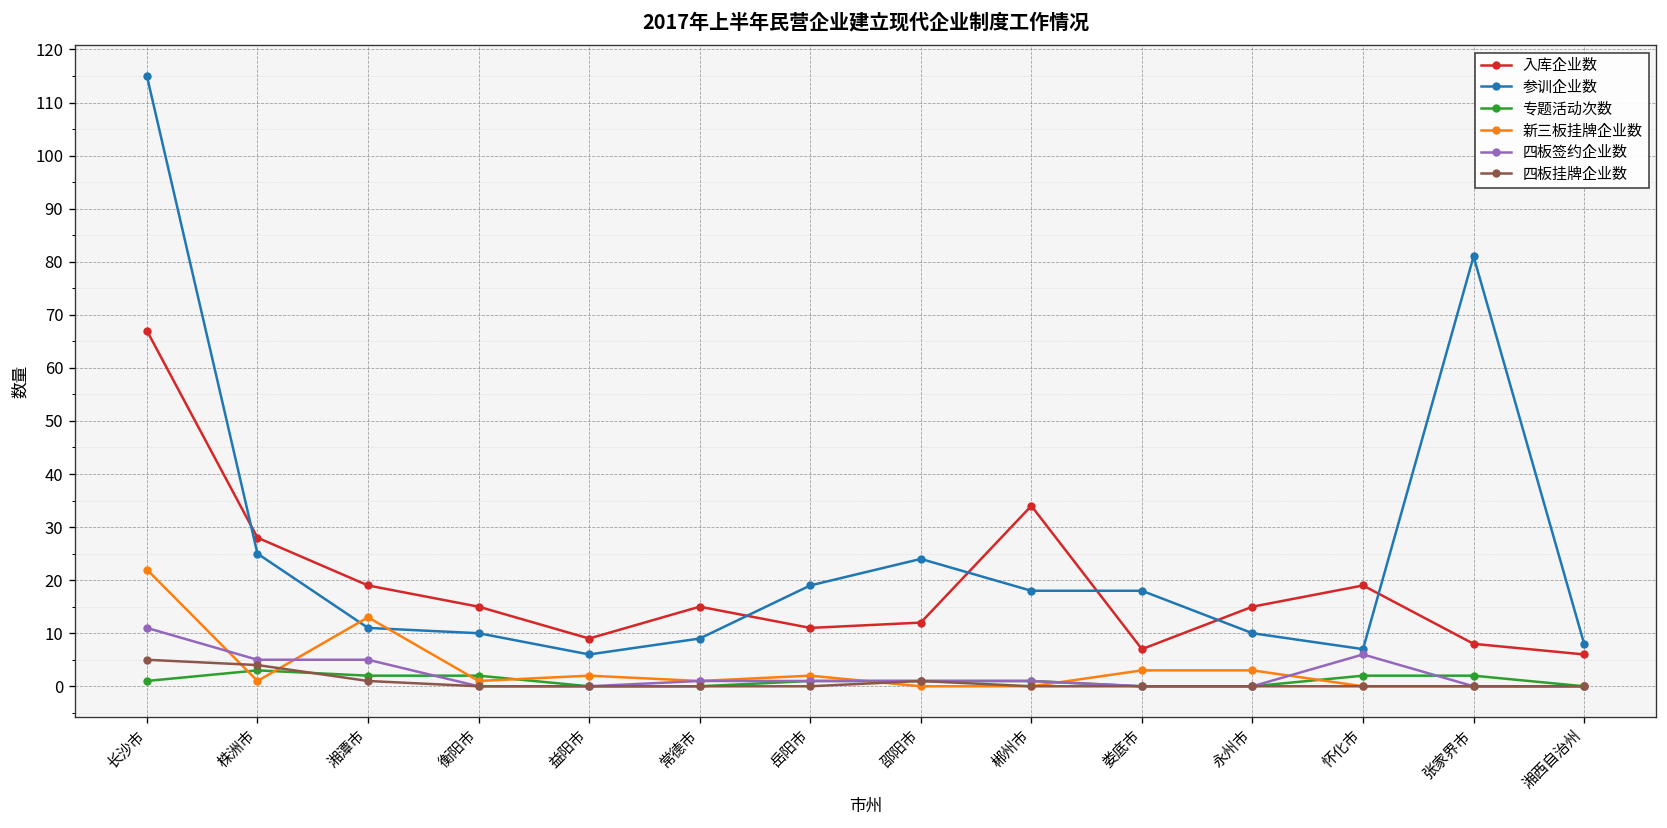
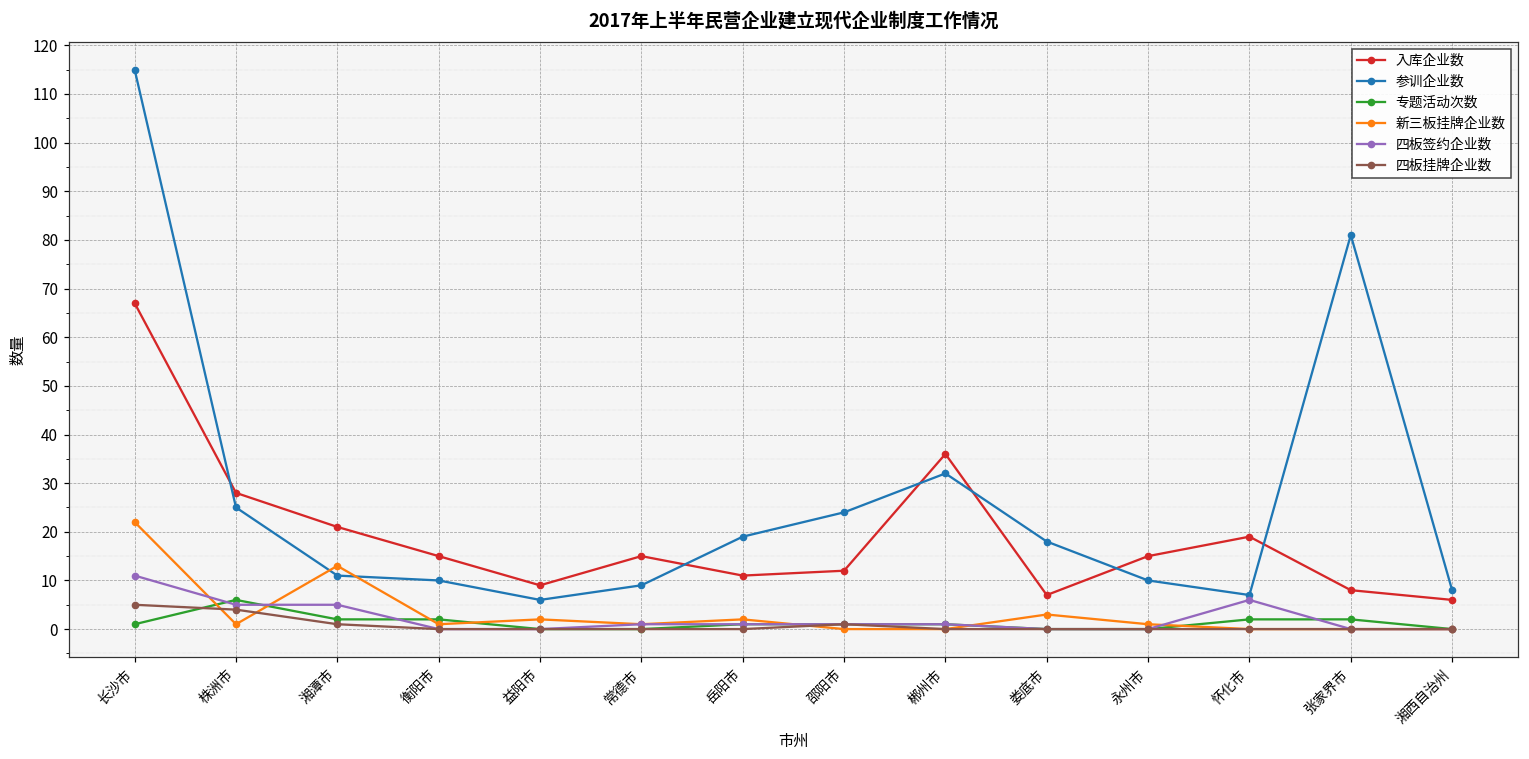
  {
    "入库企业数": {
      "长沙市": 67,
      "株洲市": 28,
-     "湘潭市": 19,
+     "湘潭市": 21,
      "衡阳市": 15,
      "益阳市": 9,
      "常德市": 15,
      "岳阳市": 11,
      "邵阳市": 12,
-     "郴州市": 34,
+     "郴州市": 36,
      "娄底市": 7,
      "永州市": 15,
      "怀化市": 19,
      "张家界市": 8,
      "湘西自治州": 6
    },
    "参训企业数": {
      "长沙市": 115,
      "株洲市": 25,
      "湘潭市": 11,
      "衡阳市": 10,
      "益阳市": 6,
      "常德市": 9,
      "岳阳市": 19,
      "邵阳市": 24,
-     "郴州市": 18,
+     "郴州市": 32,
      "娄底市": 18,
      "永州市": 10,
      "怀化市": 7,
      "张家界市": 81,
      "湘西自治州": 8
    },
    "专题活动次数": {
      "长沙市": 1,
-     "株洲市": 3,
+     "株洲市": 6,
      "湘潭市": 2,
      "衡阳市": 2,
      "怀化市": 2,
      "张家界市": 2
    },
    "新三板挂牌企业数": {
      "长沙市": 22,
      "株洲市": 1,
      "湘潭市": 13,
      "衡阳市": 1,
      "益阳市": 2,
      "岳阳市": 2,
      "邵阳市": 0,
      "娄底市": 3,
-     "永州市": 3
+     "永州市": 1
    },
    "四板签约企业数": {
      "长沙市": 11,
      "株洲市": 5,
      "湘潭市": 5,
      "怀化市": 6
    },
    "四板挂牌企业数": {
      "长沙市": 5,
      "株洲市": 4,
      "湘潭市": 1,
      "岳阳市": 0
    }
  }
